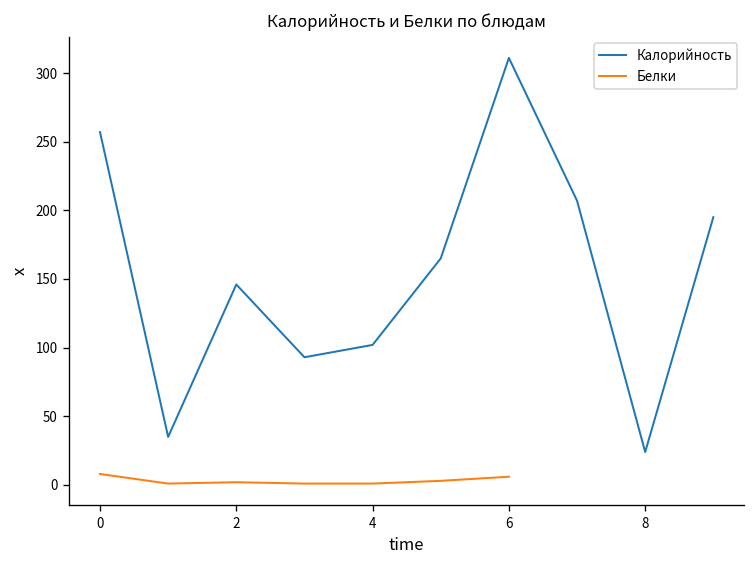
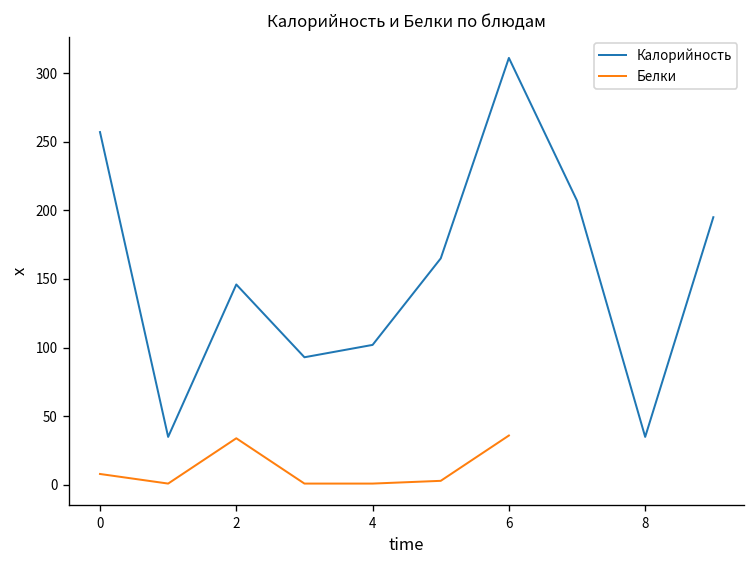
  {
    "Калорийность": {
      "0": 257,
      "2": 146,
      "4": 102,
      "6": 311,
-     "8": 24
+     "8": 35
    },
    "Белки": {
      "0": 8,
-     "2": 2,
+     "2": 34,
      "4": 1,
-     "6": 6
+     "6": 36
    }
  }
